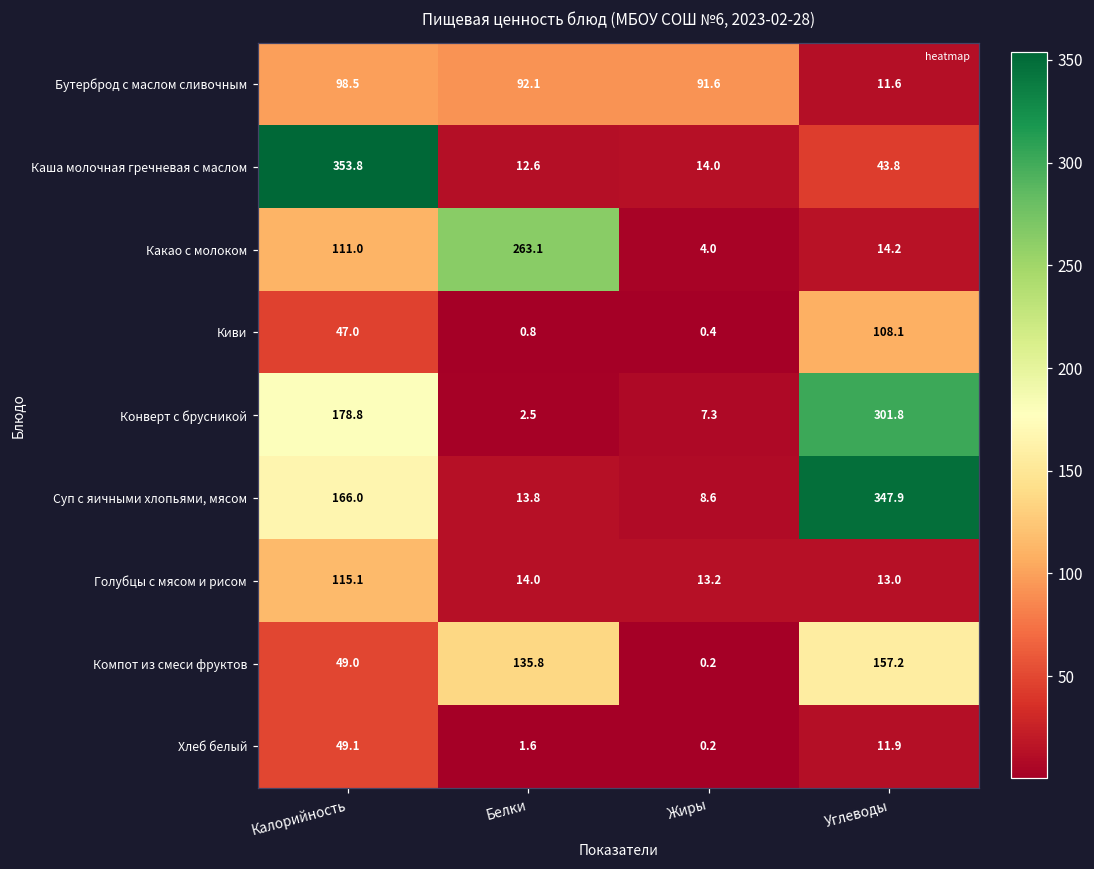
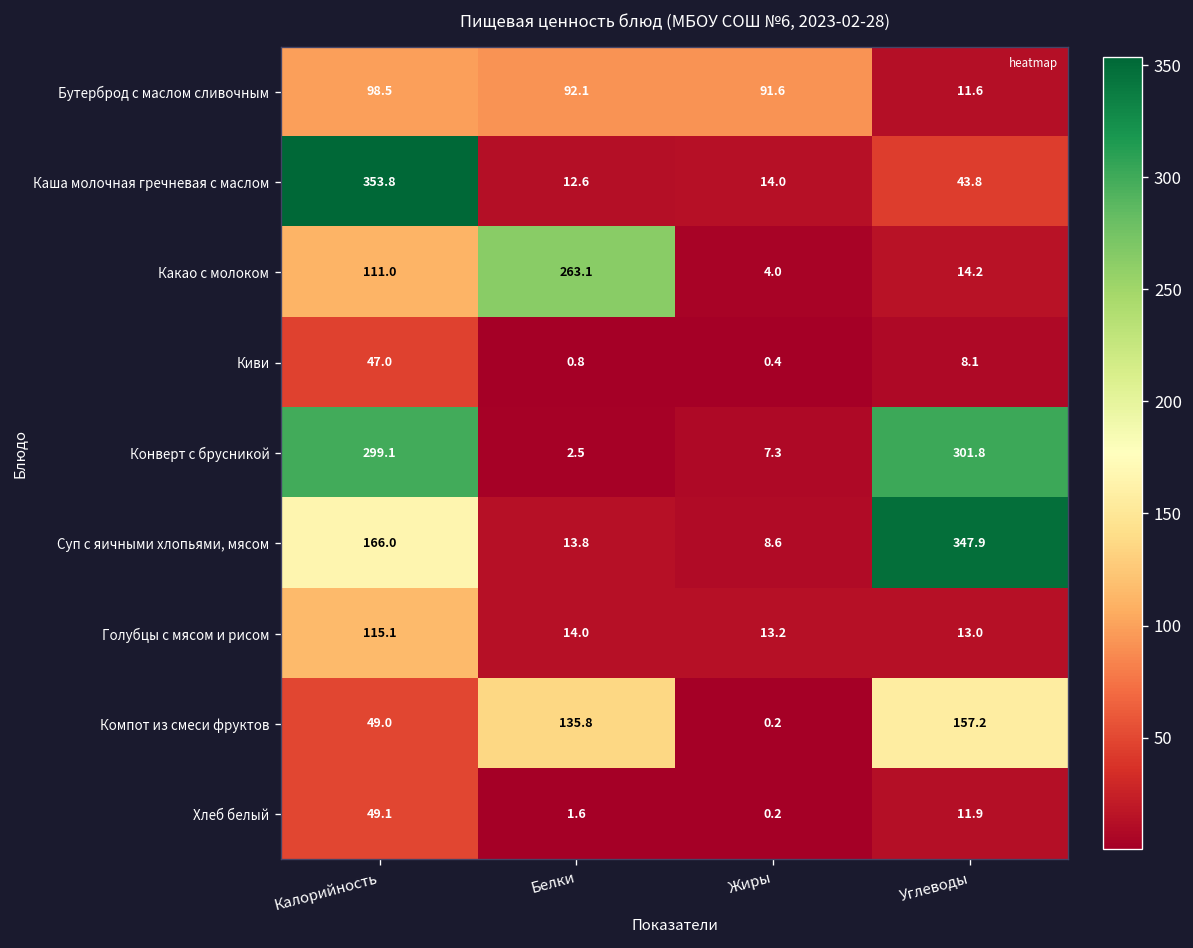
  {
    "Бутерброд с маслом сливочным": {
      "Калорийность": 98.5,
      "Белки": 92.1,
      "Жиры": 91.6,
      "Углеводы": 11.6
    },
    "Каша молочная гречневая с маслом": {
      "Калорийность": 353.8,
      "Белки": 12.6,
      "Жиры": 14.0,
      "Углеводы": 43.8
    },
    "Какао с молоком": {
      "Калорийность": 111.0,
      "Белки": 263.1,
      "Жиры": 4.0,
      "Углеводы": 14.2
    },
    "Киви": {
      "Калорийность": 47.0,
      "Белки": 0.8,
      "Жиры": 0.4,
-     "Углеводы": 108.1
+     "Углеводы": 8.1
    },
    "Конверт с брусникой": {
-     "Калорийность": 178.8,
+     "Калорийность": 299.1,
      "Белки": 2.5,
      "Жиры": 7.3,
      "Углеводы": 301.8
    },
    "Суп с яичными хлопьями, мясом": {
      "Калорийность": 166.0,
      "Белки": 13.8,
      "Жиры": 8.6,
      "Углеводы": 347.9
    },
    "Голубцы с мясом и рисом": {
      "Калорийность": 115.1,
      "Белки": 14.0,
      "Жиры": 13.2,
      "Углеводы": 13.0
    },
    "Компот из смеси фруктов": {
      "Калорийность": 49.0,
      "Белки": 135.8,
      "Жиры": 0.2,
      "Углеводы": 157.2
    },
    "Хлеб белый": {
      "Калорийность": 49.1,
      "Белки": 1.6,
      "Жиры": 0.2,
      "Углеводы": 11.9
    }
  }
